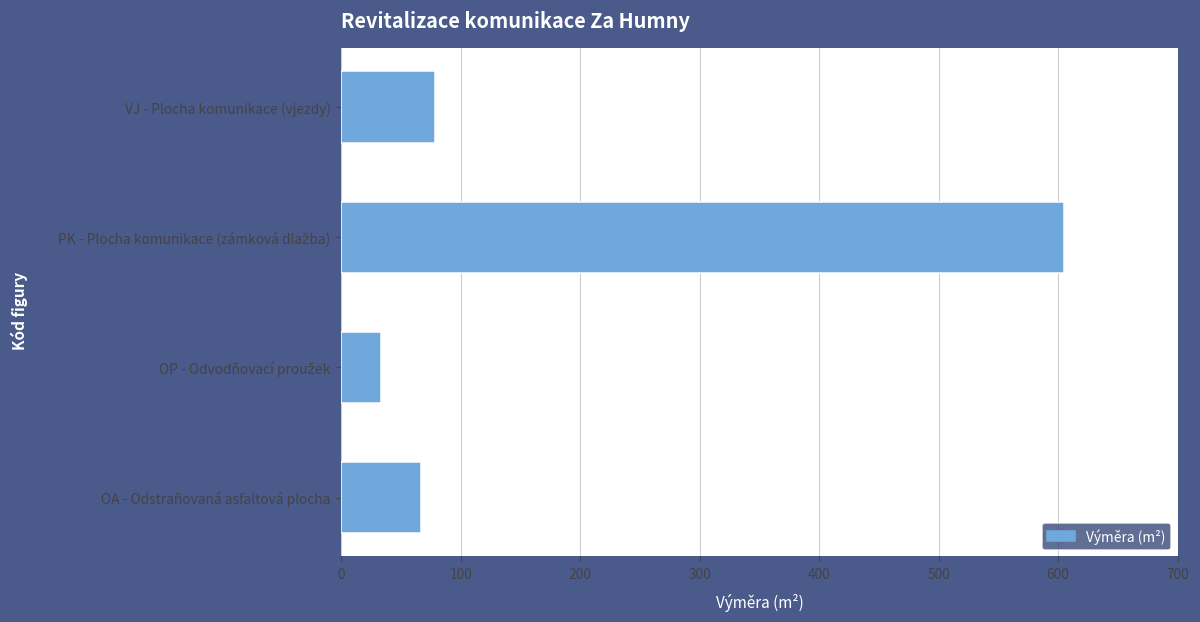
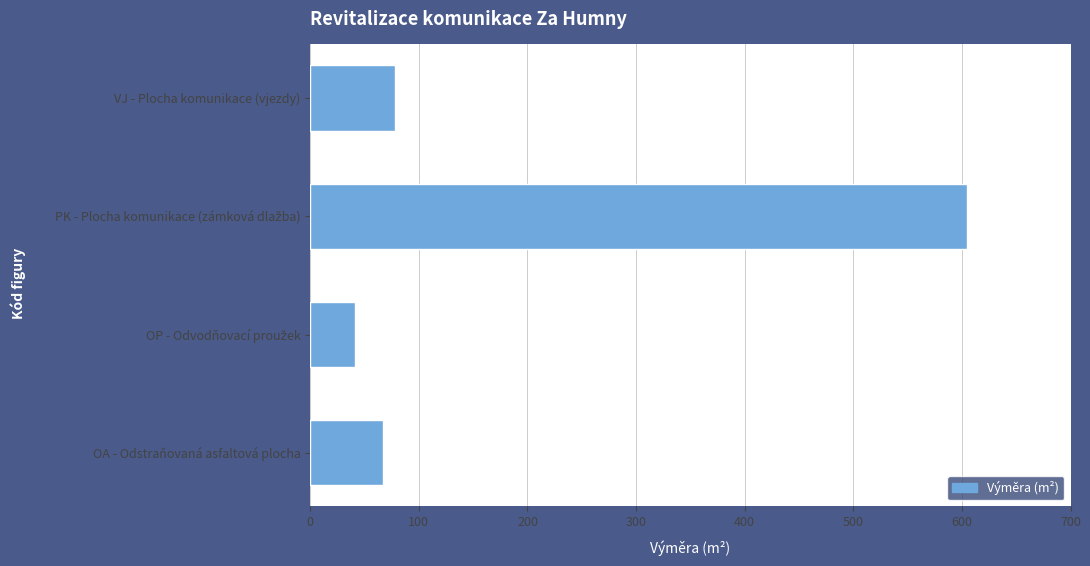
  {
    "VJ - Plocha komunikace (vjezdy)": 78,
    "PK - Plocha komunikace (zámková dlažba)": 605,
-   "OP - Odvodňovací proužek": 33,
+   "OP - Odvodňovací proužek": 41,
    "OA - Odstraňovaná asfaltová plocha": 67
  }
